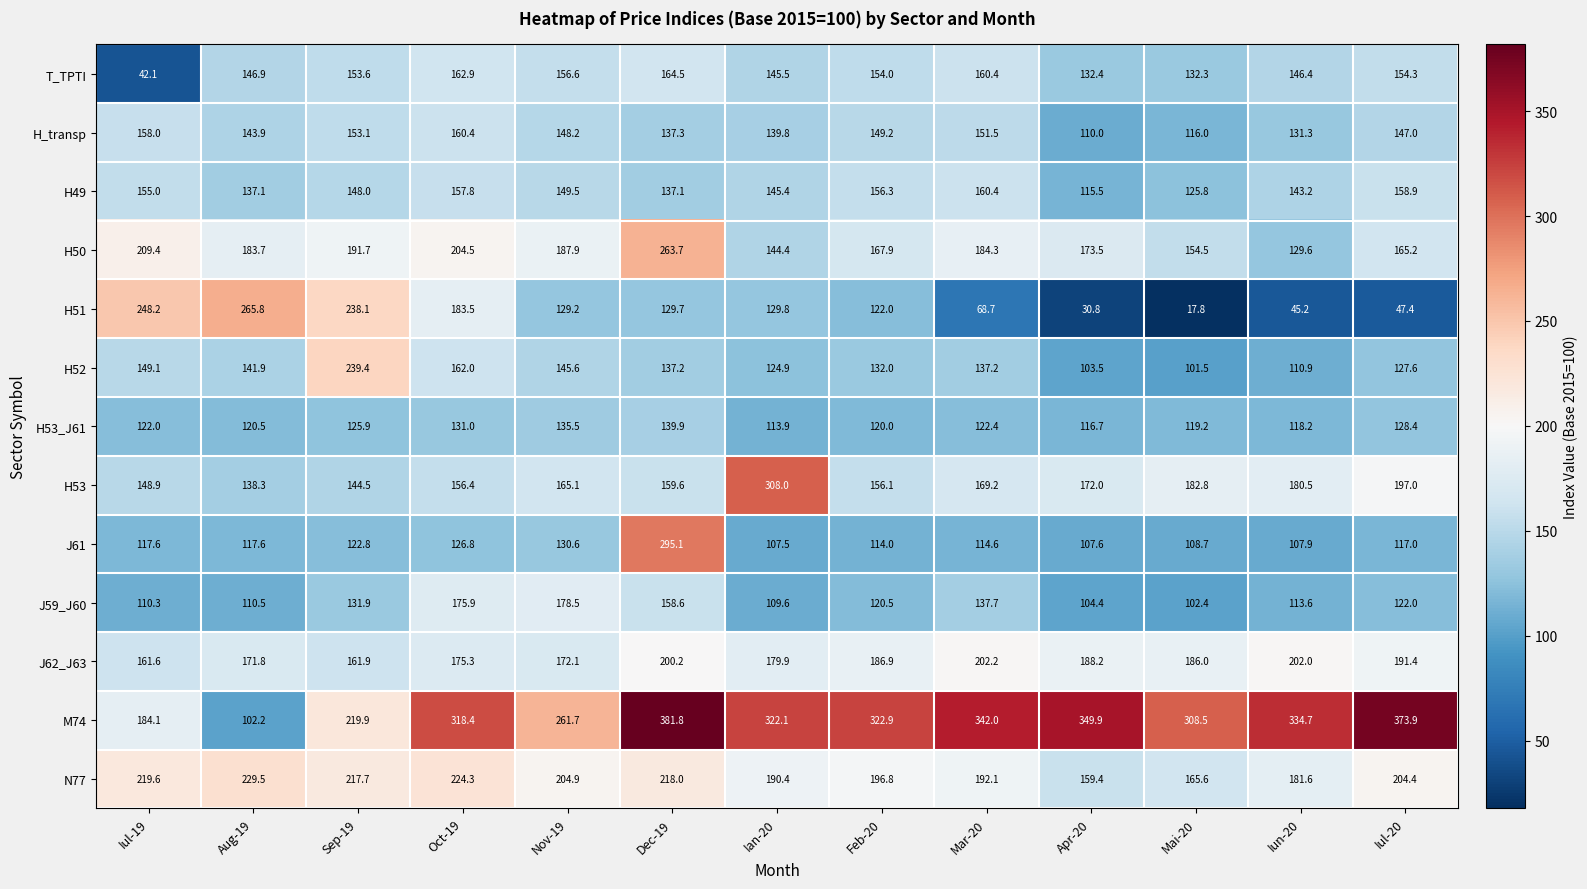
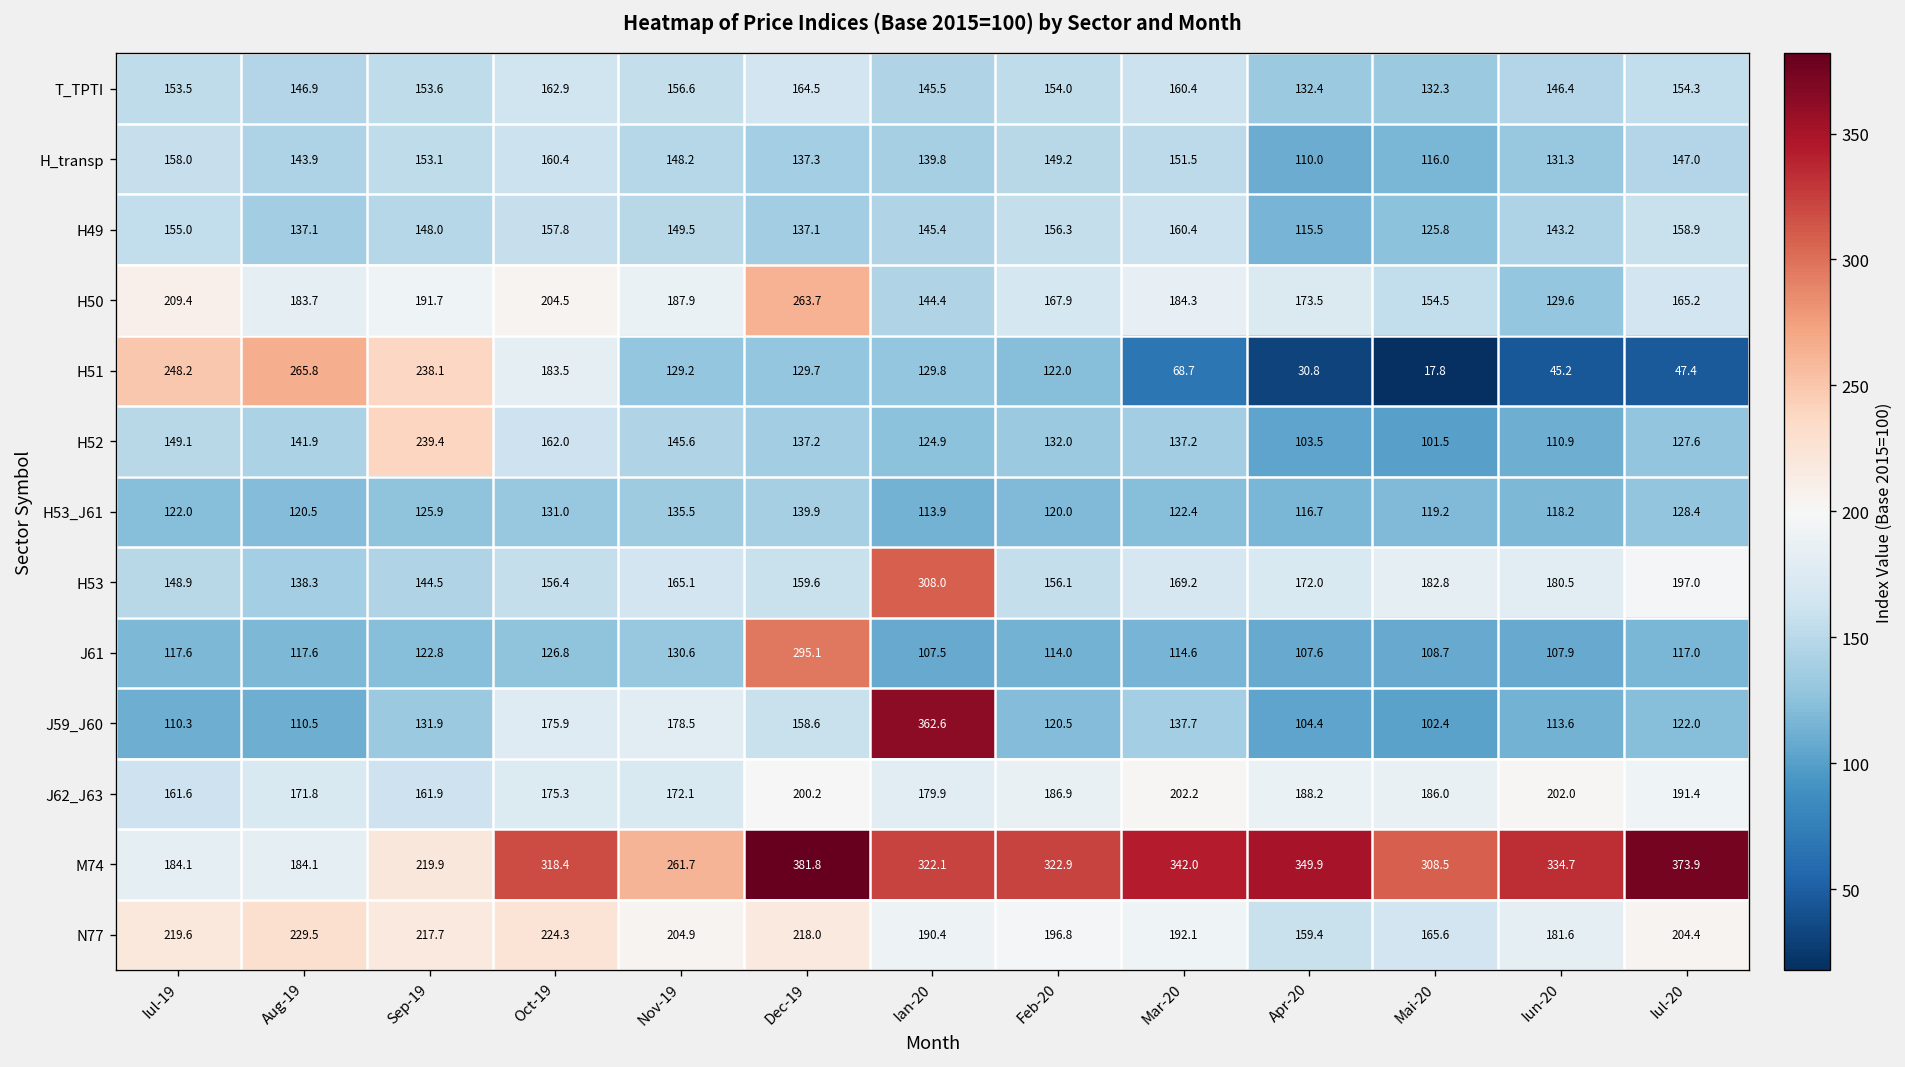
  {
    "T_TPTI": {
-     "Iul-19": 42.1,
+     "Iul-19": 153.5,
      "Aug-19": 146.9,
      "Sep-19": 153.6,
      "Oct-19": 162.9,
      "Nov-19": 156.6,
      "Dec-19": 164.5,
      "Ian-20": 145.5,
      "Feb-20": 154.0,
      "Mar-20": 160.4,
      "Apr-20": 132.4,
      "Mai-20": 132.3,
      "Iun-20": 146.4,
      "Iul-20": 154.3
    },
    "H_transp": {
      "Iul-19": 158.0,
      "Aug-19": 143.9,
      "Sep-19": 153.1,
      "Oct-19": 160.4,
      "Nov-19": 148.2,
      "Dec-19": 137.3,
      "Ian-20": 139.8,
      "Feb-20": 149.2,
      "Mar-20": 151.5,
      "Apr-20": 110.0,
      "Mai-20": 116.0,
      "Iun-20": 131.3,
      "Iul-20": 147.0
    },
    "H49": {
      "Iul-19": 155.0,
      "Aug-19": 137.1,
      "Sep-19": 148.0,
      "Oct-19": 157.8,
      "Nov-19": 149.5,
      "Dec-19": 137.1,
      "Ian-20": 145.4,
      "Feb-20": 156.3,
      "Mar-20": 160.4,
      "Apr-20": 115.5,
      "Mai-20": 125.8,
      "Iun-20": 143.2,
      "Iul-20": 158.9
    },
    "H50": {
      "Iul-19": 209.4,
      "Aug-19": 183.7,
      "Sep-19": 191.7,
      "Oct-19": 204.5,
      "Nov-19": 187.9,
      "Dec-19": 263.7,
      "Ian-20": 144.4,
      "Feb-20": 167.9,
      "Mar-20": 184.3,
      "Apr-20": 173.5,
      "Mai-20": 154.5,
      "Iun-20": 129.6,
      "Iul-20": 165.2
    },
    "H51": {
      "Iul-19": 248.2,
      "Aug-19": 265.8,
      "Sep-19": 238.1,
      "Oct-19": 183.5,
      "Nov-19": 129.2,
      "Dec-19": 129.7,
      "Ian-20": 129.8,
      "Feb-20": 122.0,
      "Mar-20": 68.7,
      "Apr-20": 30.8,
      "Mai-20": 17.8,
      "Iun-20": 45.2,
      "Iul-20": 47.4
    },
    "H52": {
      "Iul-19": 149.1,
      "Aug-19": 141.9,
      "Sep-19": 239.4,
      "Oct-19": 162.0,
      "Nov-19": 145.6,
      "Dec-19": 137.2,
      "Ian-20": 124.9,
      "Feb-20": 132.0,
      "Mar-20": 137.2,
      "Apr-20": 103.5,
      "Mai-20": 101.5,
      "Iun-20": 110.9,
      "Iul-20": 127.6
    },
    "H53_J61": {
      "Iul-19": 122.0,
      "Aug-19": 120.5,
      "Sep-19": 125.9,
      "Oct-19": 131.0,
      "Nov-19": 135.5,
      "Dec-19": 139.9,
      "Ian-20": 113.9,
      "Feb-20": 120.0,
      "Mar-20": 122.4,
      "Apr-20": 116.7,
      "Mai-20": 119.2,
      "Iun-20": 118.2,
      "Iul-20": 128.4
    },
    "H53": {
      "Iul-19": 148.9,
      "Aug-19": 138.3,
      "Sep-19": 144.5,
      "Oct-19": 156.4,
      "Nov-19": 165.1,
      "Dec-19": 159.6,
      "Ian-20": 308.0,
      "Feb-20": 156.1,
      "Mar-20": 169.2,
      "Apr-20": 172.0,
      "Mai-20": 182.8,
      "Iun-20": 180.5,
      "Iul-20": 197.0
    },
    "J61": {
      "Iul-19": 117.6,
      "Aug-19": 117.6,
      "Sep-19": 122.8,
      "Oct-19": 126.8,
      "Nov-19": 130.6,
      "Dec-19": 295.1,
      "Ian-20": 107.5,
      "Feb-20": 114.0,
      "Mar-20": 114.6,
      "Apr-20": 107.6,
      "Mai-20": 108.7,
      "Iun-20": 107.9,
      "Iul-20": 117.0
    },
    "J59_J60": {
      "Iul-19": 110.3,
      "Aug-19": 110.5,
      "Sep-19": 131.9,
      "Oct-19": 175.9,
      "Nov-19": 178.5,
      "Dec-19": 158.6,
-     "Ian-20": 109.6,
+     "Ian-20": 362.6,
      "Feb-20": 120.5,
      "Mar-20": 137.7,
      "Apr-20": 104.4,
      "Mai-20": 102.4,
      "Iun-20": 113.6,
      "Iul-20": 122.0
    },
    "J62_J63": {
      "Iul-19": 161.6,
      "Aug-19": 171.8,
      "Sep-19": 161.9,
      "Oct-19": 175.3,
      "Nov-19": 172.1,
      "Dec-19": 200.2,
      "Ian-20": 179.9,
      "Feb-20": 186.9,
      "Mar-20": 202.2,
      "Apr-20": 188.2,
      "Mai-20": 186.0,
      "Iun-20": 202.0,
      "Iul-20": 191.4
    },
    "M74": {
      "Iul-19": 184.1,
-     "Aug-19": 102.2,
+     "Aug-19": 184.1,
      "Sep-19": 219.9,
      "Oct-19": 318.4,
      "Nov-19": 261.7,
      "Dec-19": 381.8,
      "Ian-20": 322.1,
      "Feb-20": 322.9,
      "Mar-20": 342.0,
      "Apr-20": 349.9,
      "Mai-20": 308.5,
      "Iun-20": 334.7,
      "Iul-20": 373.9
    },
    "N77": {
      "Iul-19": 219.6,
      "Aug-19": 229.5,
      "Sep-19": 217.7,
      "Oct-19": 224.3,
      "Nov-19": 204.9,
      "Dec-19": 218.0,
      "Ian-20": 190.4,
      "Feb-20": 196.8,
      "Mar-20": 192.1,
      "Apr-20": 159.4,
      "Mai-20": 165.6,
      "Iun-20": 181.6,
      "Iul-20": 204.4
    }
  }
